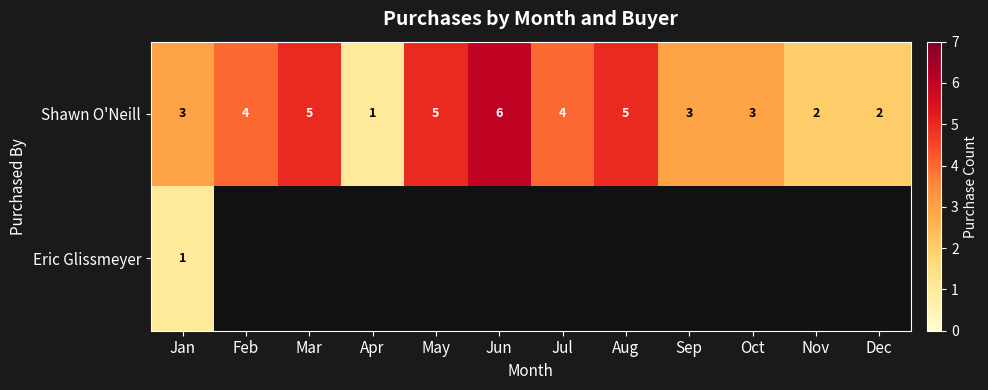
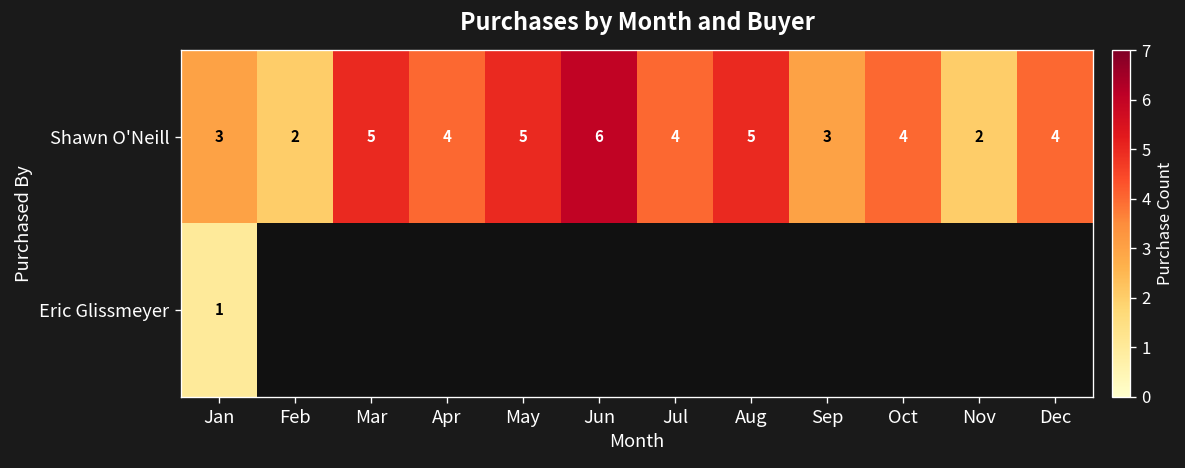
  {
    "Shawn O'Neill": {
      "Jan": 3,
-     "Feb": 4,
+     "Feb": 2,
      "Mar": 5,
-     "Apr": 1,
+     "Apr": 4,
      "May": 5,
      "Jun": 6,
      "Jul": 4,
      "Aug": 5,
      "Sep": 3,
-     "Oct": 3,
+     "Oct": 4,
      "Nov": 2,
-     "Dec": 2
+     "Dec": 4
    },
    "Eric Glissmeyer": {
      "Jan": 1
    }
  }
